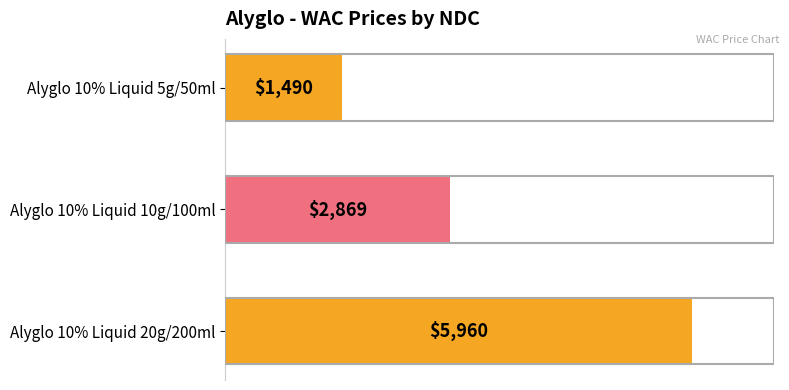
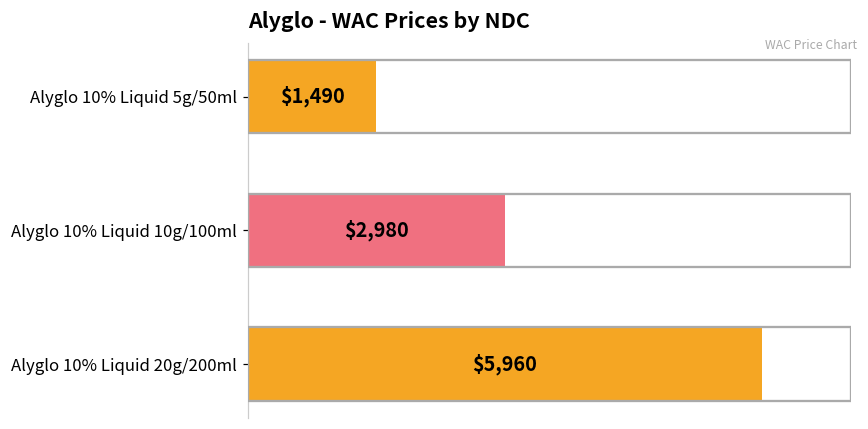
  {
    "Alyglo 10% Liquid 5g/50ml": "$1,490",
-   "Alyglo 10% Liquid 10g/100ml": "$2,869",
+   "Alyglo 10% Liquid 10g/100ml": "$2,980",
    "Alyglo 10% Liquid 20g/200ml": "$5,960"
  }
